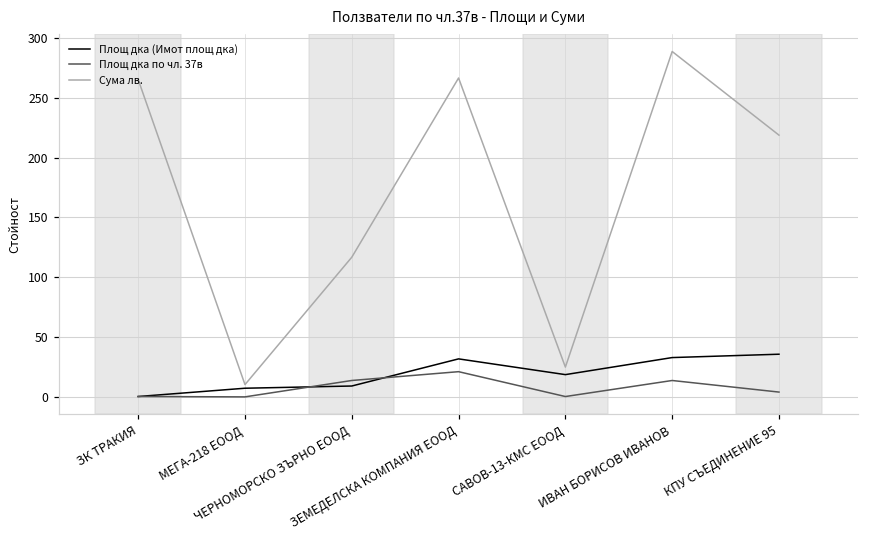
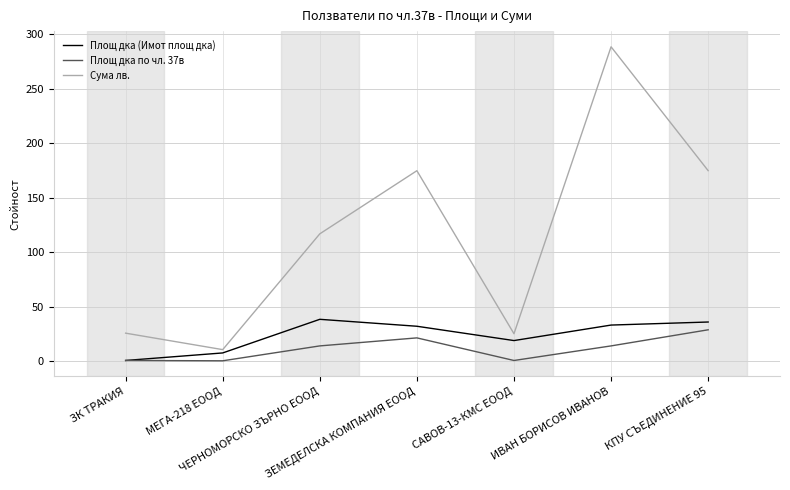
  {
    "Площ дка (Имот площ дка)": {
      "МЕГА-218 ЕООД": 7,
-     "ЧЕРНОМОРСКО ЗЪРНО ЕООД": 9,
+     "ЧЕРНОМОРСКО ЗЪРНО ЕООД": 38,
      "ЗЕМЕДЕЛСКА КОМПАНИЯ ЕООД": 32,
      "САВОВ-13-КМС ЕООД": 19,
      "ИВАН БОРИСОВ ИВАНОВ": 33,
      "КПУ СЪЕДИНЕНИЕ 95": 36
    },
    "Площ дка по чл. 37в": {
      "МЕГА-218 ЕООД": 0,
      "ЧЕРНОМОРСКО ЗЪРНО ЕООД": 14,
      "ЗЕМЕДЕЛСКА КОМПАНИЯ ЕООД": 21,
      "САВОВ-13-КМС ЕООД": 0,
      "ИВАН БОРИСОВ ИВАНОВ": 14,
-     "КПУ СЪЕДИНЕНИЕ 95": 4
+     "КПУ СЪЕДИНЕНИЕ 95": 29
    },
    "Сума лв.": {
-     "ЗК ТРАКИЯ": 265,
+     "ЗК ТРАКИЯ": 26,
      "МЕГА-218 ЕООД": 10,
      "ЧЕРНОМОРСКО ЗЪРНО ЕООД": 117,
-     "ЗЕМЕДЕЛСКА КОМПАНИЯ ЕООД": 266,
+     "ЗЕМЕДЕЛСКА КОМПАНИЯ ЕООД": 175,
      "САВОВ-13-КМС ЕООД": 25,
      "ИВАН БОРИСОВ ИВАНОВ": 289,
-     "КПУ СЪЕДИНЕНИЕ 95": 219
+     "КПУ СЪЕДИНЕНИЕ 95": 175
    }
  }
